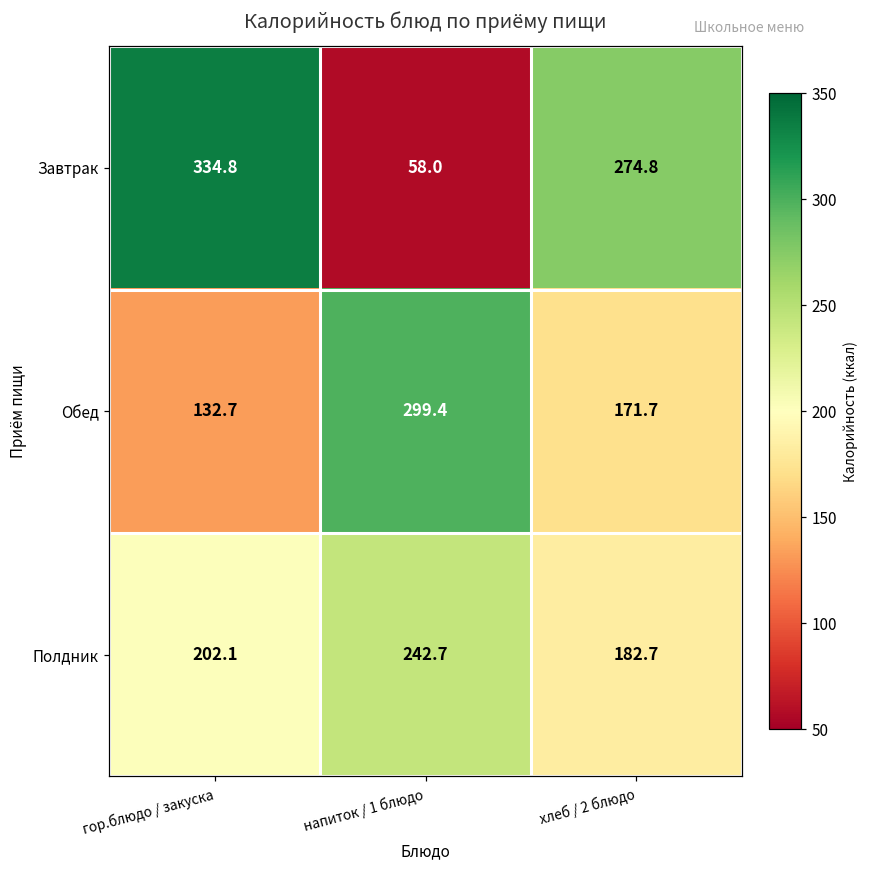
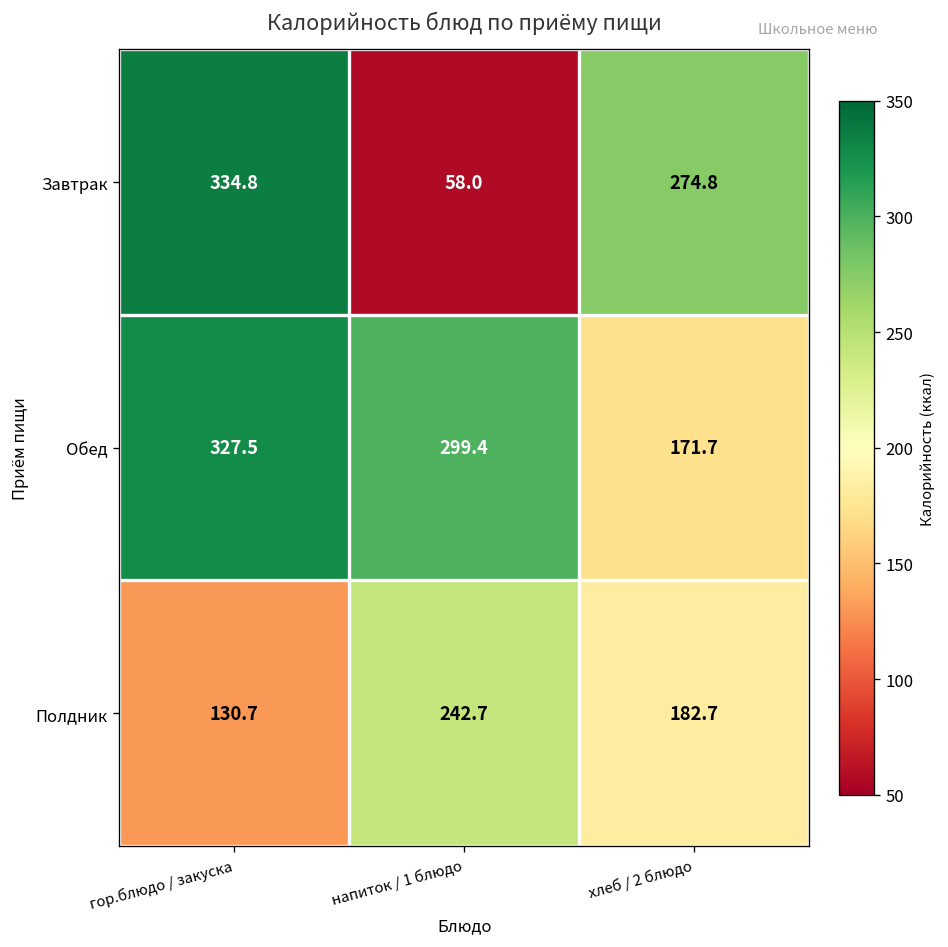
  {
    "Завтрак": {
      "гор.блюдо / закуска": 334.8,
      "напиток / 1 блюдо": 58.0,
      "хлеб / 2 блюдо": 274.8
    },
    "Обед": {
-     "гор.блюдо / закуска": 132.7,
+     "гор.блюдо / закуска": 327.5,
      "напиток / 1 блюдо": 299.4,
      "хлеб / 2 блюдо": 171.7
    },
    "Полдник": {
-     "гор.блюдо / закуска": 202.1,
+     "гор.блюдо / закуска": 130.7,
      "напиток / 1 блюдо": 242.7,
      "хлеб / 2 блюдо": 182.7
    }
  }
